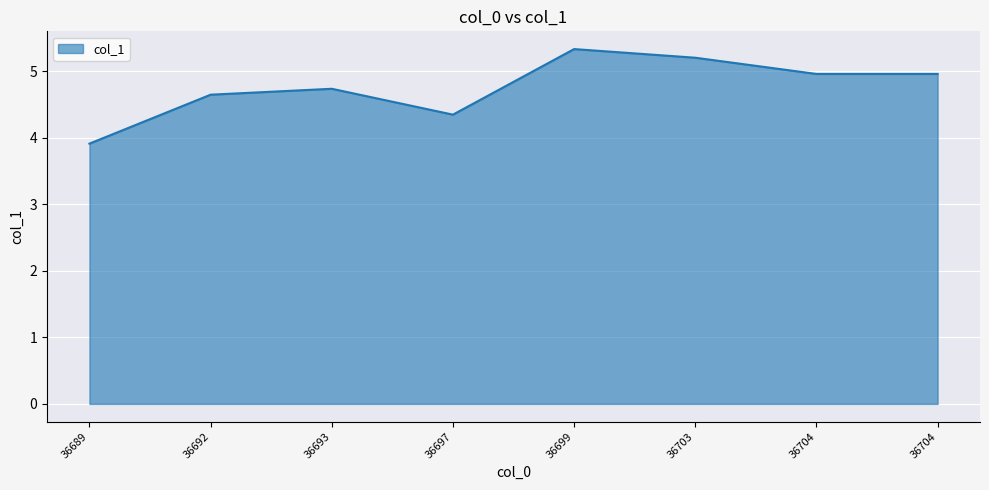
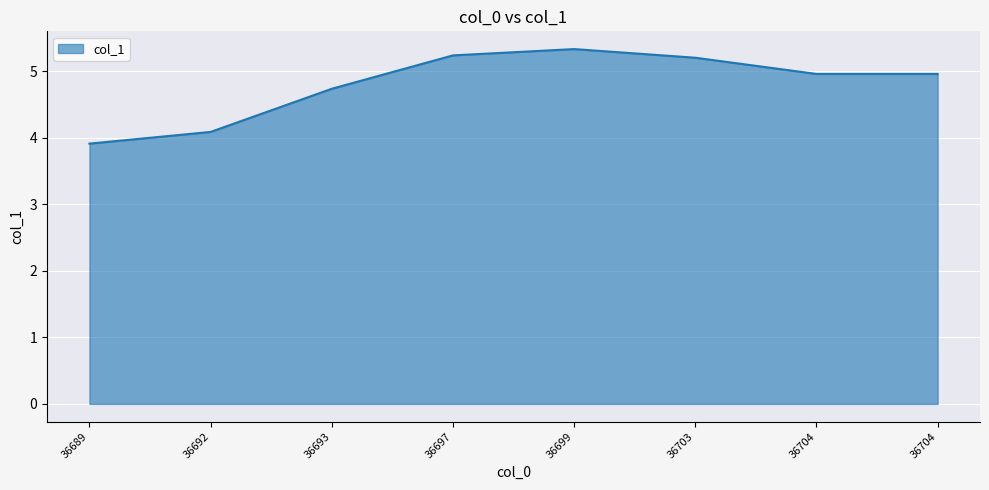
  {
    "36689": 3.9,
-   "36692": 4.7,
+   "36692": 4.1,
    "36693": 4.7,
-   "36697": 4.4,
+   "36697": 5.2,
    "36699": 5.3,
    "36703": 5.2
  }
